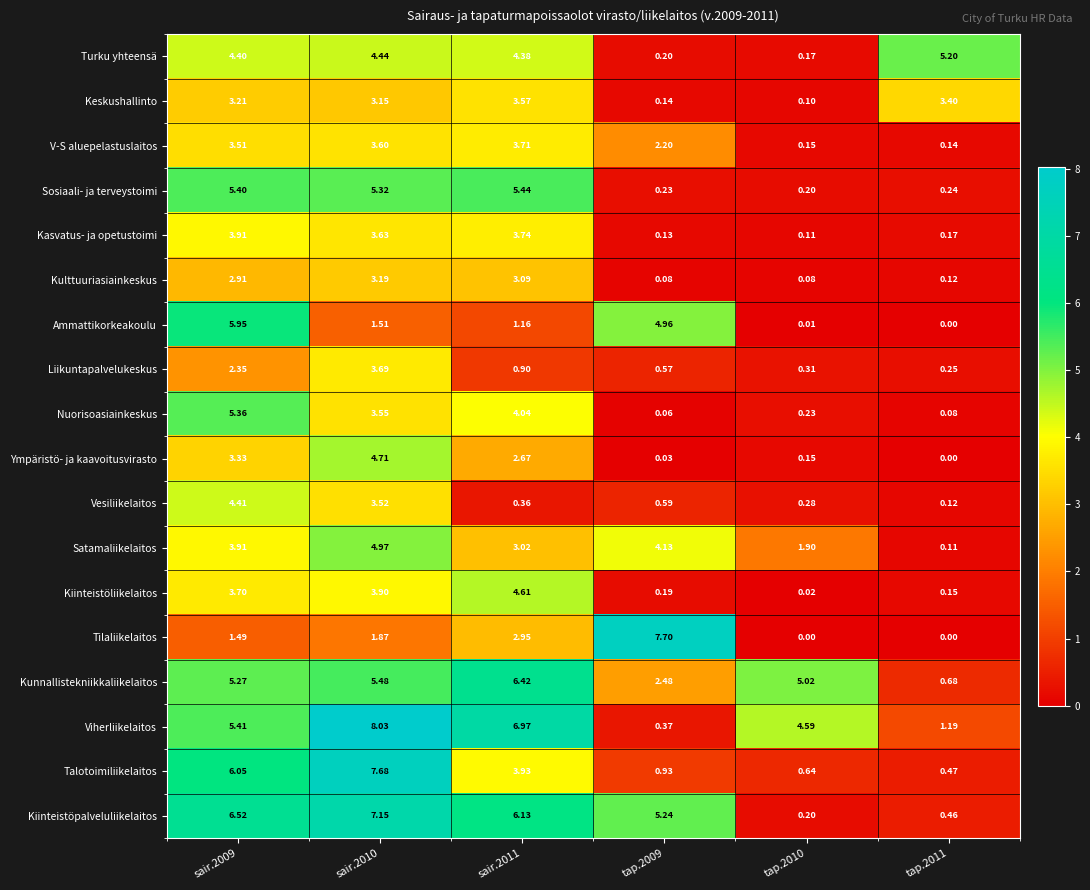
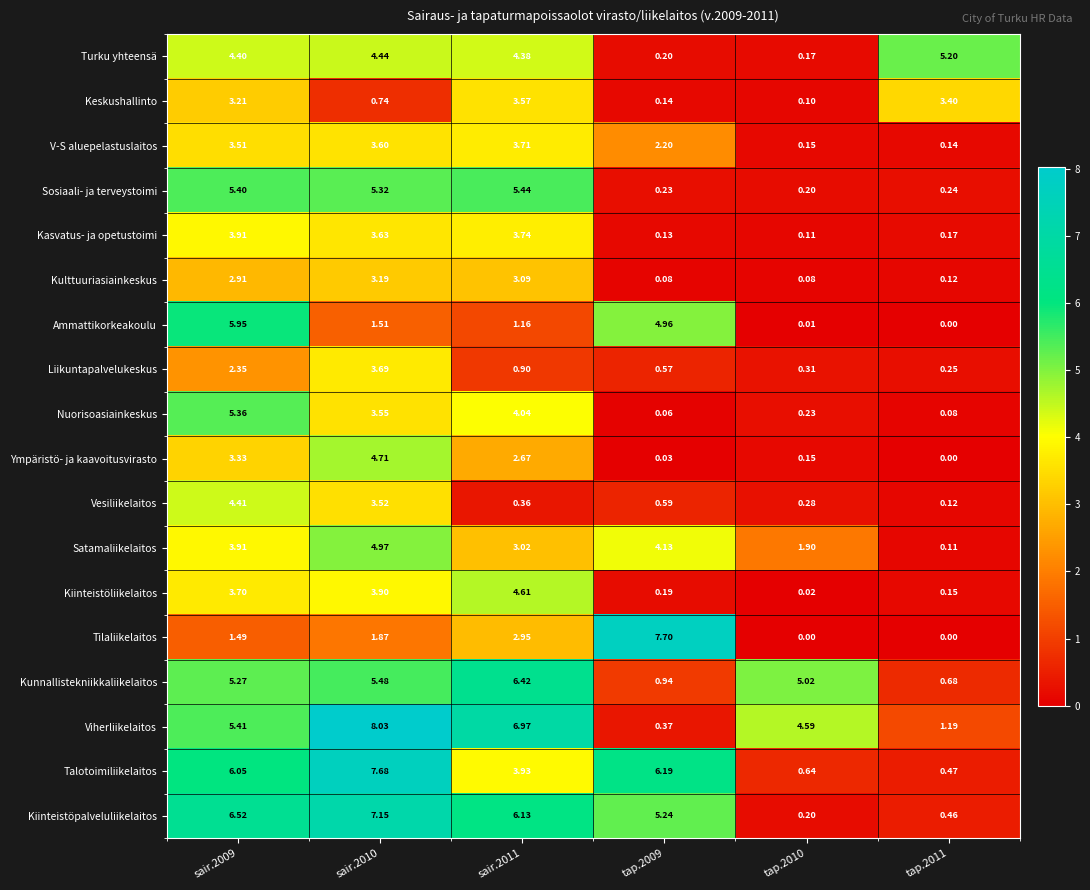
  {
    "Turku yhteensä": {
      "sair.2009": 4.40,
      "sair.2010": 4.44,
      "sair.2011": 4.38,
      "tap.2009": 0.20,
      "tap.2010": 0.17,
      "tap.2011": 5.20
    },
    "Keskushallinto": {
      "sair.2009": 3.21,
-     "sair.2010": 3.15,
+     "sair.2010": 0.74,
      "sair.2011": 3.57,
      "tap.2009": 0.14,
      "tap.2010": 0.10,
      "tap.2011": 3.40
    },
    "V-S aluepelastuslaitos": {
      "sair.2009": 3.51,
      "sair.2010": 3.60,
      "sair.2011": 3.71,
      "tap.2009": 2.20,
      "tap.2010": 0.15,
      "tap.2011": 0.14
    },
    "Sosiaali- ja terveystoimi": {
      "sair.2009": 5.40,
      "sair.2010": 5.32,
      "sair.2011": 5.44,
      "tap.2009": 0.23,
      "tap.2010": 0.20,
      "tap.2011": 0.24
    },
    "Kasvatus- ja opetustoimi": {
      "sair.2009": 3.91,
      "sair.2010": 3.63,
      "sair.2011": 3.74,
      "tap.2009": 0.13,
      "tap.2010": 0.11,
      "tap.2011": 0.17
    },
    "Kulttuuriasiainkeskus": {
      "sair.2009": 2.91,
      "sair.2010": 3.19,
      "sair.2011": 3.09,
      "tap.2009": 0.08,
      "tap.2010": 0.08,
      "tap.2011": 0.12
    },
    "Ammattikorkeakoulu": {
      "sair.2009": 5.95,
      "sair.2010": 1.51,
      "sair.2011": 1.16,
      "tap.2009": 4.96,
      "tap.2010": 0.01,
      "tap.2011": 0.00
    },
    "Liikuntapalvelukeskus": {
      "sair.2009": 2.35,
      "sair.2010": 3.69,
      "sair.2011": 0.90,
      "tap.2009": 0.57,
      "tap.2010": 0.31,
      "tap.2011": 0.25
    },
    "Nuorisoasiainkeskus": {
      "sair.2009": 5.36,
      "sair.2010": 3.55,
      "sair.2011": 4.04,
      "tap.2009": 0.06,
      "tap.2010": 0.23,
      "tap.2011": 0.08
    },
    "Ympäristö- ja kaavoitusvirasto": {
      "sair.2009": 3.33,
      "sair.2010": 4.71,
      "sair.2011": 2.67,
      "tap.2009": 0.03,
      "tap.2010": 0.15,
      "tap.2011": 0.00
    },
    "Vesiliikelaitos": {
      "sair.2009": 4.41,
      "sair.2010": 3.52,
      "sair.2011": 0.36,
      "tap.2009": 0.59,
      "tap.2010": 0.28,
      "tap.2011": 0.12
    },
    "Satamaliikelaitos": {
      "sair.2009": 3.91,
      "sair.2010": 4.97,
      "sair.2011": 3.02,
      "tap.2009": 4.13,
      "tap.2010": 1.90,
      "tap.2011": 0.11
    },
    "Kiinteistöliikelaitos": {
      "sair.2009": 3.70,
      "sair.2010": 3.90,
      "sair.2011": 4.61,
      "tap.2009": 0.19,
      "tap.2010": 0.02,
      "tap.2011": 0.15
    },
    "Tilaliikelaitos": {
      "sair.2009": 1.49,
      "sair.2010": 1.87,
      "sair.2011": 2.95,
      "tap.2009": 7.70,
      "tap.2010": 0.00,
      "tap.2011": 0.00
    },
    "Kunnallistekniikkaliikelaitos": {
      "sair.2009": 5.27,
      "sair.2010": 5.48,
      "sair.2011": 6.42,
-     "tap.2009": 2.48,
+     "tap.2009": 0.94,
      "tap.2010": 5.02,
      "tap.2011": 0.68
    },
    "Viherliikelaitos": {
      "sair.2009": 5.41,
      "sair.2010": 8.03,
      "sair.2011": 6.97,
      "tap.2009": 0.37,
      "tap.2010": 4.59,
      "tap.2011": 1.19
    },
    "Talotoimiliikelaitos": {
      "sair.2009": 6.05,
      "sair.2010": 7.68,
      "sair.2011": 3.93,
-     "tap.2009": 0.93,
+     "tap.2009": 6.19,
      "tap.2010": 0.64,
      "tap.2011": 0.47
    },
    "Kiinteistöpalveluliikelaitos": {
      "sair.2009": 6.52,
      "sair.2010": 7.15,
      "sair.2011": 6.13,
      "tap.2009": 5.24,
      "tap.2010": 0.20,
      "tap.2011": 0.46
    }
  }
